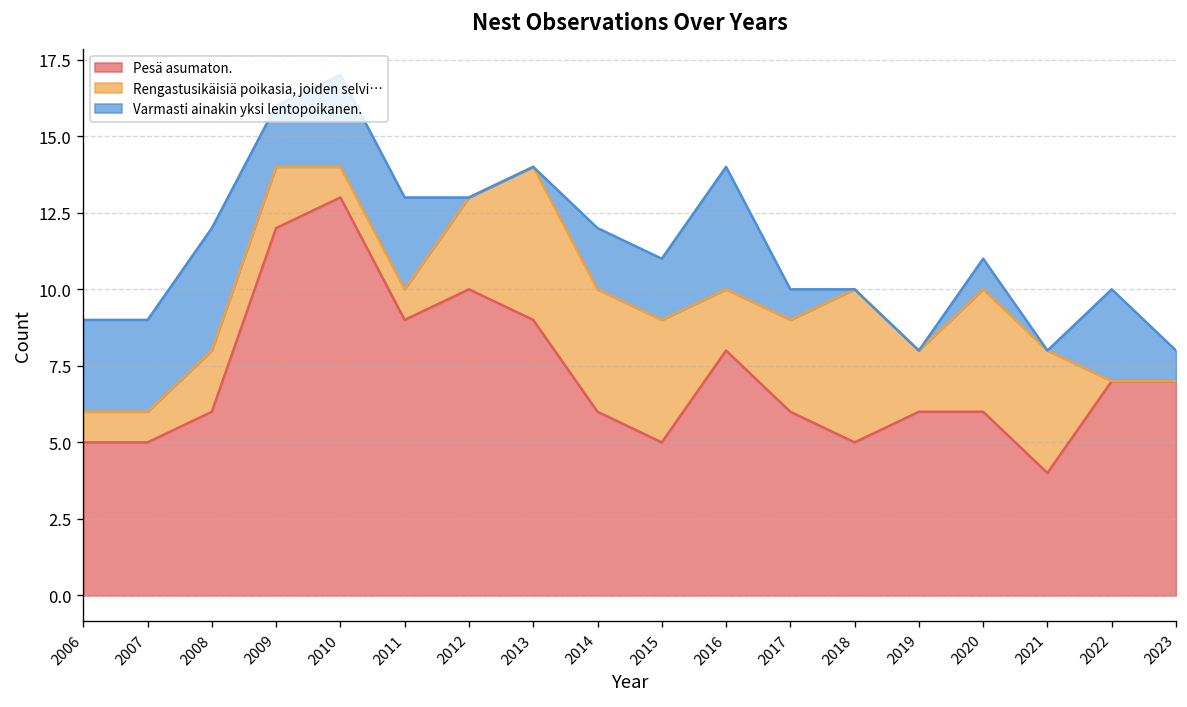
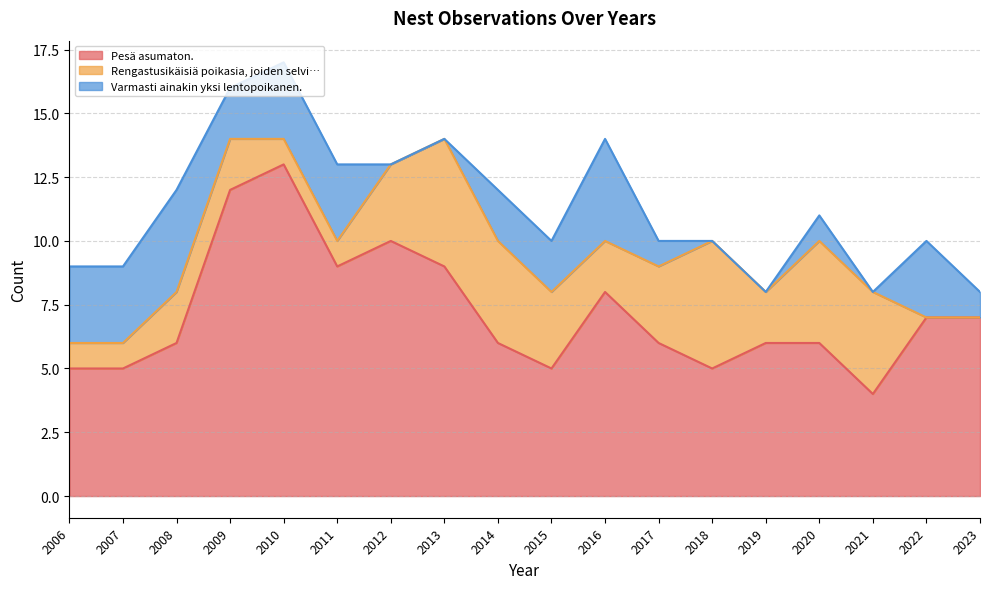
  {
    "Pesä asumaton.": {
      "2006": 5,
      "2007": 5,
      "2008": 6,
      "2009": 12,
      "2010": 13,
      "2011": 9,
      "2012": 10,
      "2013": 9,
      "2014": 6,
      "2015": 5,
      "2016": 8,
      "2017": 6,
      "2018": 5,
      "2019": 6,
      "2020": 6,
      "2021": 4
    },
    "Rengastusikäisiä poikasia, joiden selvi…": {
      "2006": 1,
      "2007": 1,
      "2008": 2,
      "2009": 2,
      "2010": 1,
      "2011": 1,
      "2014": 4,
-     "2015": 4,
+     "2015": 3,
      "2016": 2,
      "2017": 3,
      "2020": 4
    },
    "Varmasti ainakin yksi lentopoikanen.": {
      "2006": 3,
      "2007": 3,
      "2008": 4,
      "2011": 3,
      "2014": 2,
      "2015": 2,
      "2016": 4,
      "2017": 1,
      "2020": 1,
      "2022": 3,
      "2023": 1
    }
  }
